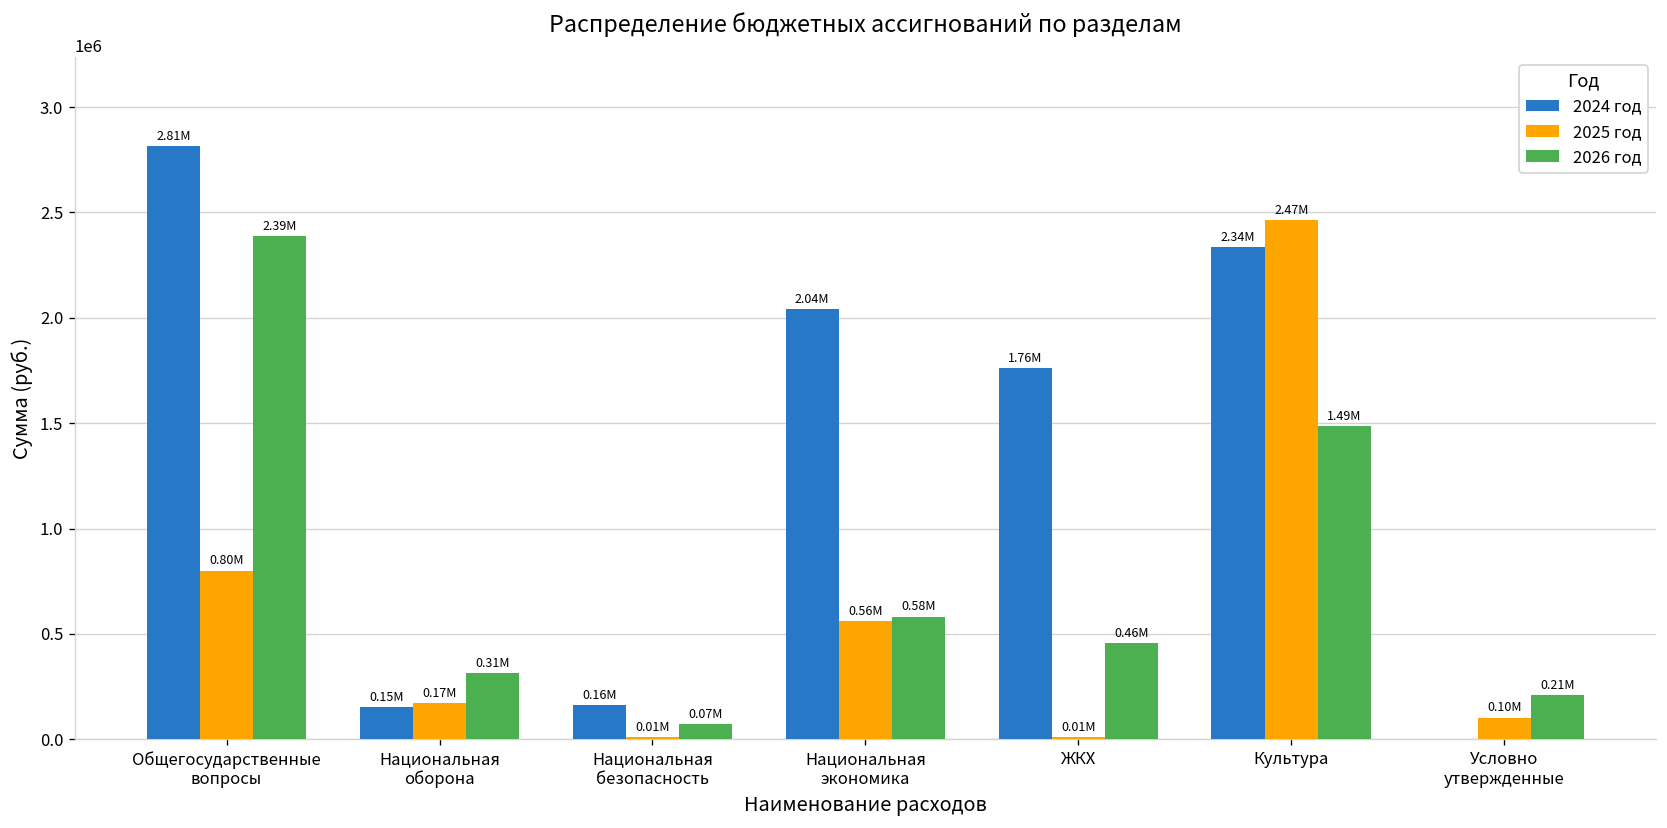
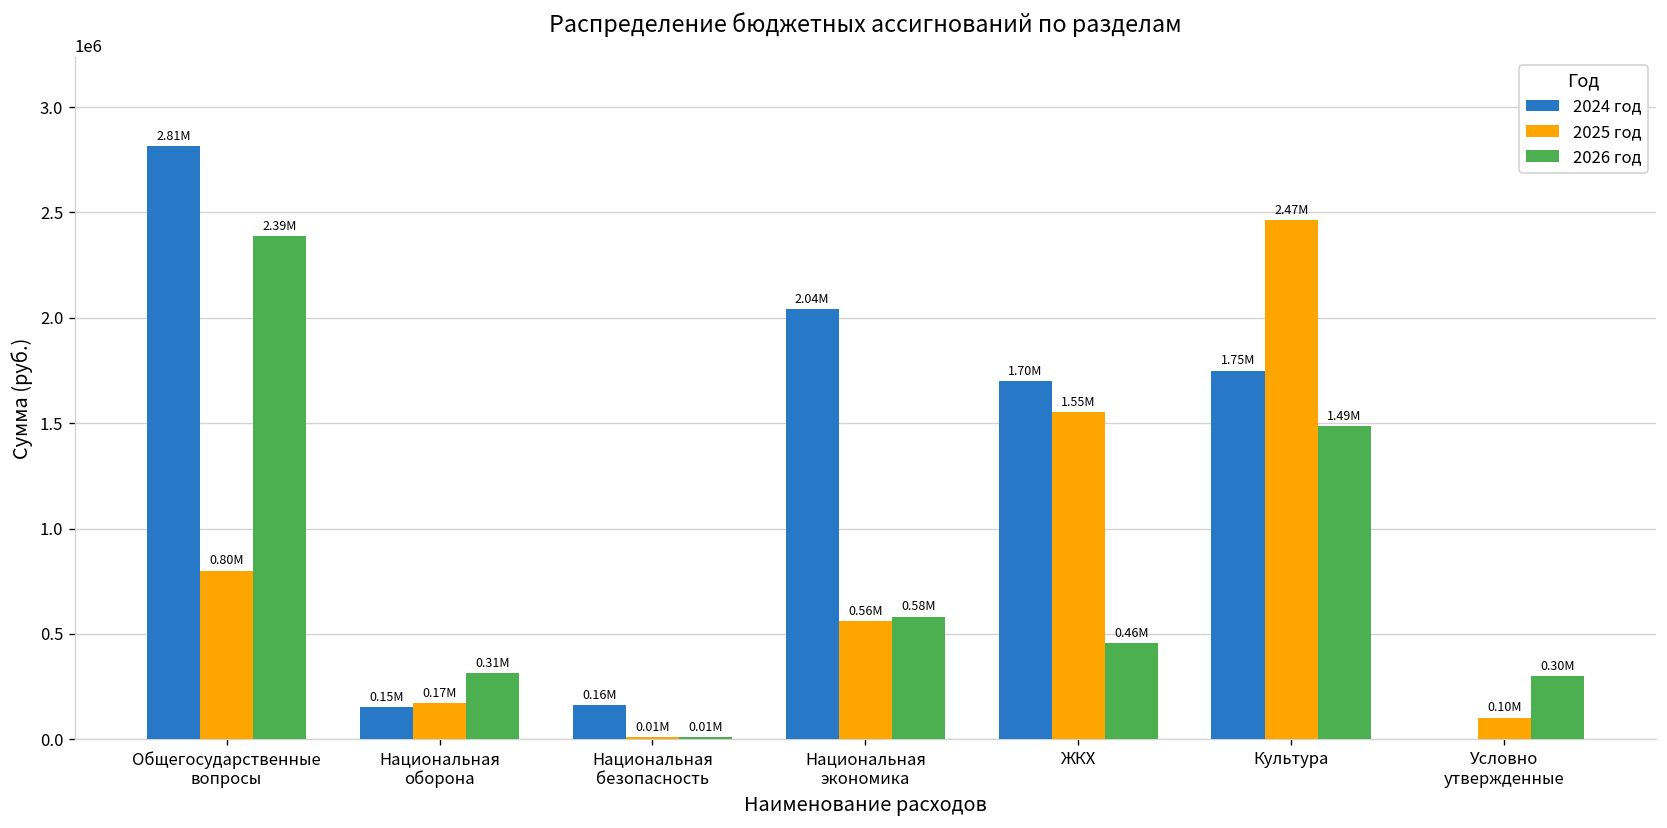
  {
    "2024 год": {
      "Общегосударственные вопросы": "2.81M",
      "Национальная оборона": "0.15M",
      "Национальная безопасность": "0.16M",
      "Национальная экономика": "2.04M",
-     "ЖКХ": "1.76M",
-     "Культура": "2.34M"
+     "ЖКХ": "1.70M",
+     "Культура": "1.75M"
    },
    "2025 год": {
      "Общегосударственные вопросы": "0.80M",
      "Национальная оборона": "0.17M",
      "Национальная безопасность": "0.01M",
      "Национальная экономика": "0.56M",
-     "ЖКХ": "0.01M",
+     "ЖКХ": "1.55M",
      "Культура": "2.47M",
      "Условно утвержденные": "0.10M"
    },
    "2026 год": {
      "Общегосударственные вопросы": "2.39M",
      "Национальная оборона": "0.31M",
-     "Национальная безопасность": "0.07M",
+     "Национальная безопасность": "0.01M",
      "Национальная экономика": "0.58M",
      "ЖКХ": "0.46M",
      "Культура": "1.49M",
-     "Условно утвержденные": "0.21M"
+     "Условно утвержденные": "0.30M"
    }
  }
